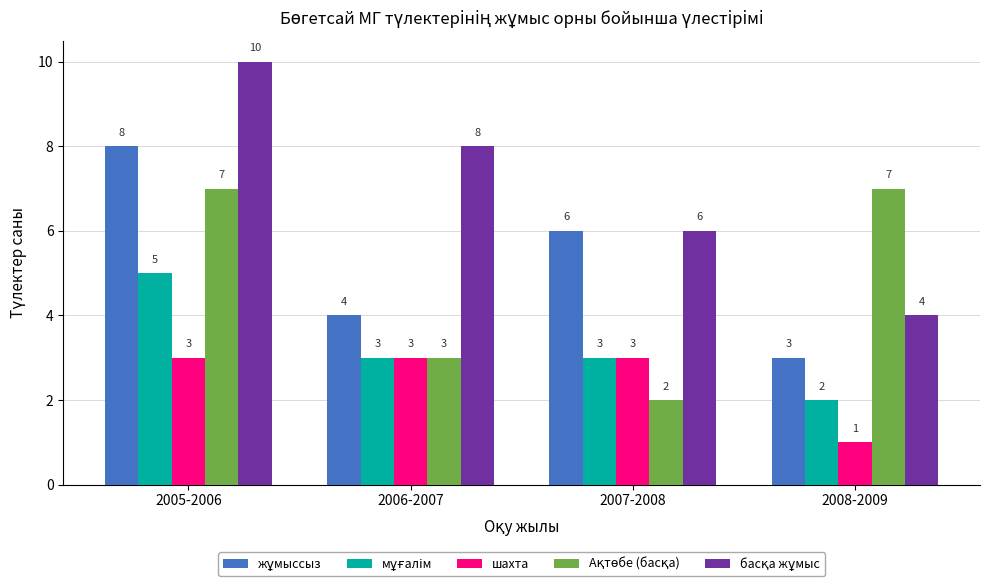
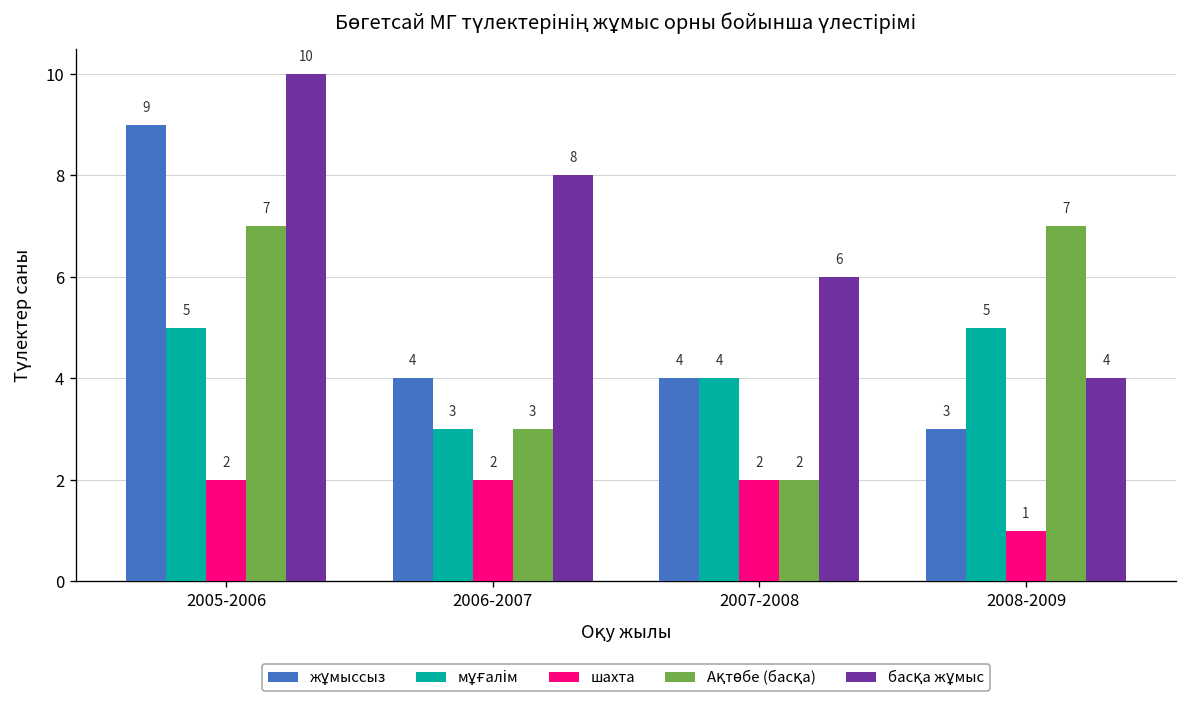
  {
    "жұмыссыз": {
-     "2005-2006": 8,
+     "2005-2006": 9,
      "2006-2007": 4,
-     "2007-2008": 6,
+     "2007-2008": 4,
      "2008-2009": 3
    },
    "мұғалім": {
      "2005-2006": 5,
      "2006-2007": 3,
-     "2007-2008": 3,
-     "2008-2009": 2
+     "2007-2008": 4,
+     "2008-2009": 5
    },
    "шахта": {
-     "2005-2006": 3,
-     "2006-2007": 3,
-     "2007-2008": 3,
+     "2005-2006": 2,
+     "2006-2007": 2,
+     "2007-2008": 2,
      "2008-2009": 1
    },
    "Ақтөбе (басқа)": {
      "2005-2006": 7,
      "2006-2007": 3,
      "2007-2008": 2,
      "2008-2009": 7
    },
    "басқа жұмыс": {
      "2005-2006": 10,
      "2006-2007": 8,
      "2007-2008": 6,
      "2008-2009": 4
    }
  }
